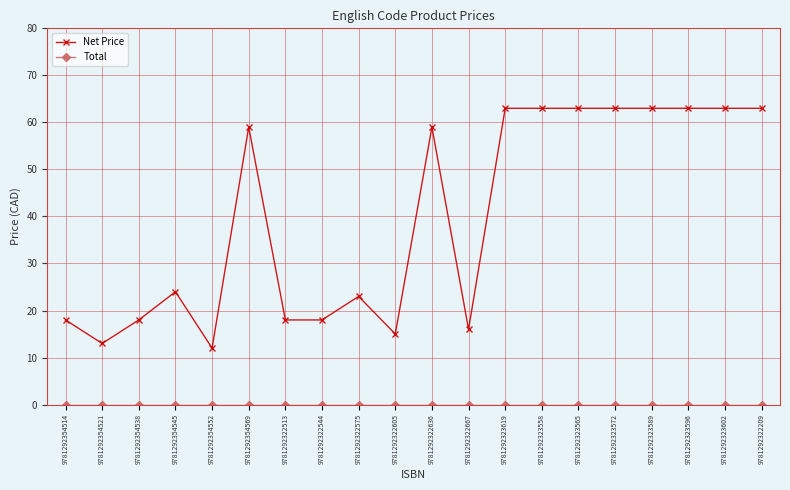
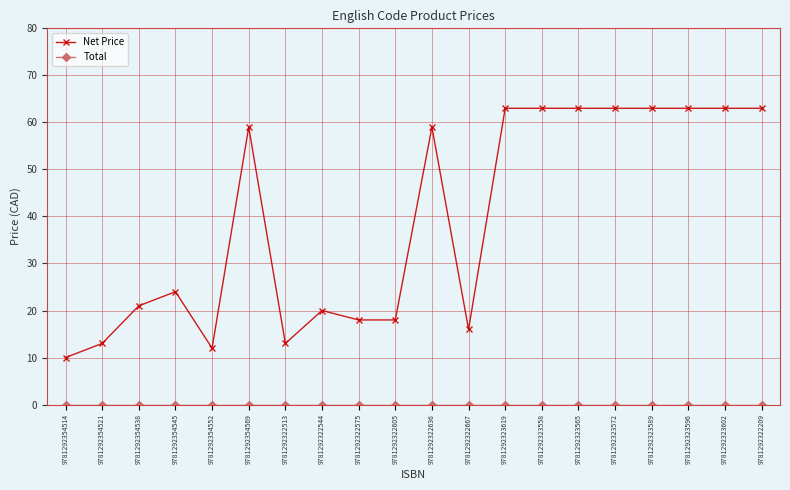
  {
    "Net Price": {
-     "9781292354514": 18,
+     "9781292354514": 10,
      "9781292354521": 13,
-     "9781292354538": 18,
+     "9781292354538": 21,
      "9781292354545": 24,
      "9781292354552": 12,
      "9781292354569": 59,
-     "9781292322513": 18,
-     "9781292322544": 18,
-     "9781292322575": 23,
-     "9781292322605": 15,
+     "9781292322513": 13,
+     "9781292322544": 20,
+     "9781292322575": 18,
+     "9781292322605": 18,
      "9781292322636": 59,
      "9781292322667": 16,
      "9781292323619": 63,
      "9781292323558": 63,
      "9781292323565": 63,
      "9781292323572": 63,
      "9781292323589": 63,
      "9781292323596": 63,
      "9781292323602": 63,
      "9781292322209": 63
    },
    "Total": {
      "9781292354514": 0,
      "9781292354521": 0,
      "9781292354538": 0,
      "9781292354545": 0,
      "9781292354552": 0,
      "9781292354569": 0,
      "9781292322513": 0,
      "9781292322544": 0,
      "9781292322575": 0,
      "9781292322605": 0,
      "9781292322636": 0,
      "9781292322667": 0,
      "9781292323619": 0,
      "9781292323558": 0,
      "9781292323565": 0,
      "9781292323572": 0,
      "9781292323589": 0,
      "9781292323596": 0,
      "9781292323602": 0,
      "9781292322209": 0
    }
  }
